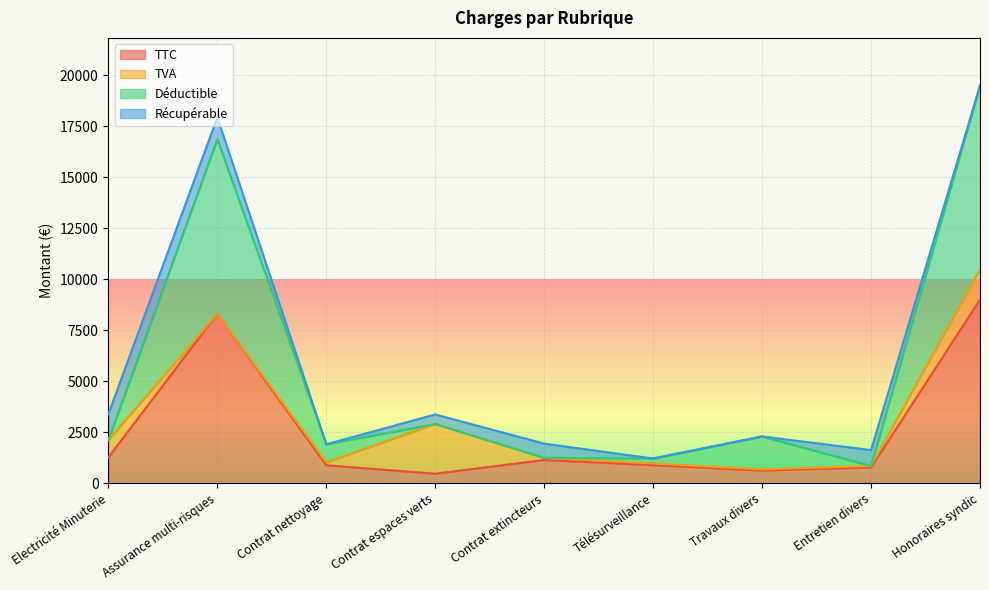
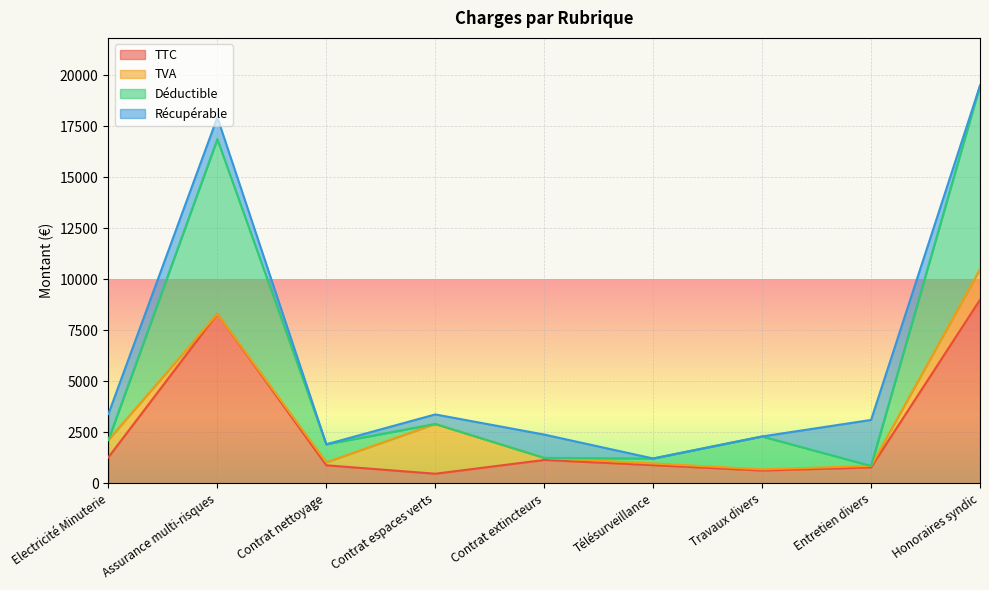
  {
    "TTC": {
      "Electricité Minuterie": 1300,
      "Contrat nettoyage": 900,
      "Contrat espaces verts": 500,
      "Honoraires syndic": 9000
    },
    "TVA": {
      "Contrat nettoyage": 100,
      "Honoraires syndic": 1500
    },
    "Déductible": {
      "Assurance multi-risques": 8600
    },
    "Récupérable": {
      "Electricité Minuterie": 1300,
      "Contrat espaces verts": 500,
-     "Contrat extincteurs": 700,
-     "Entretien divers": 800
+     "Contrat extincteurs": 1100,
+     "Entretien divers": 2300
    }
  }
